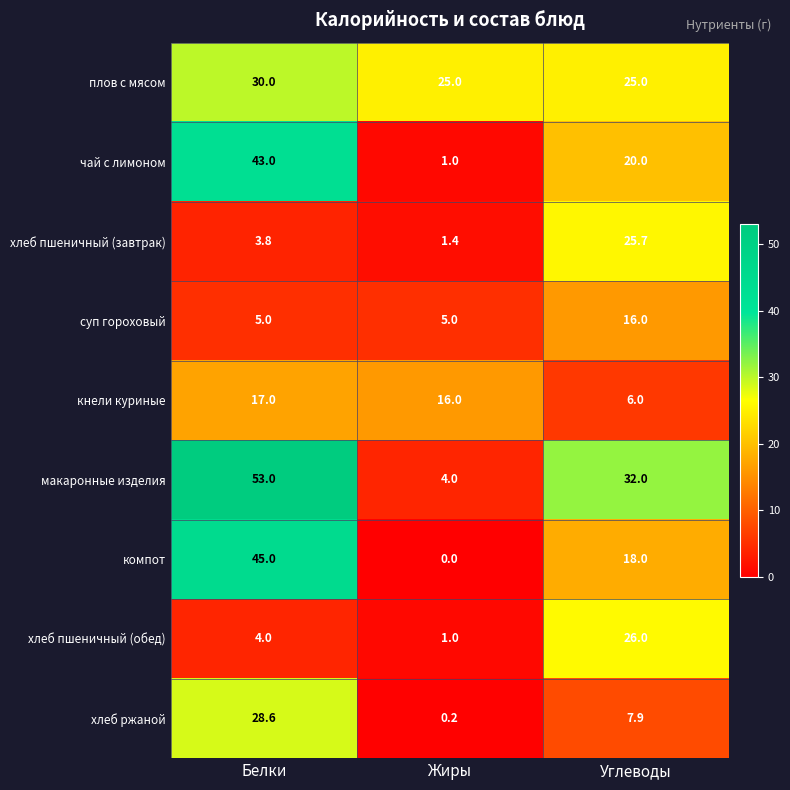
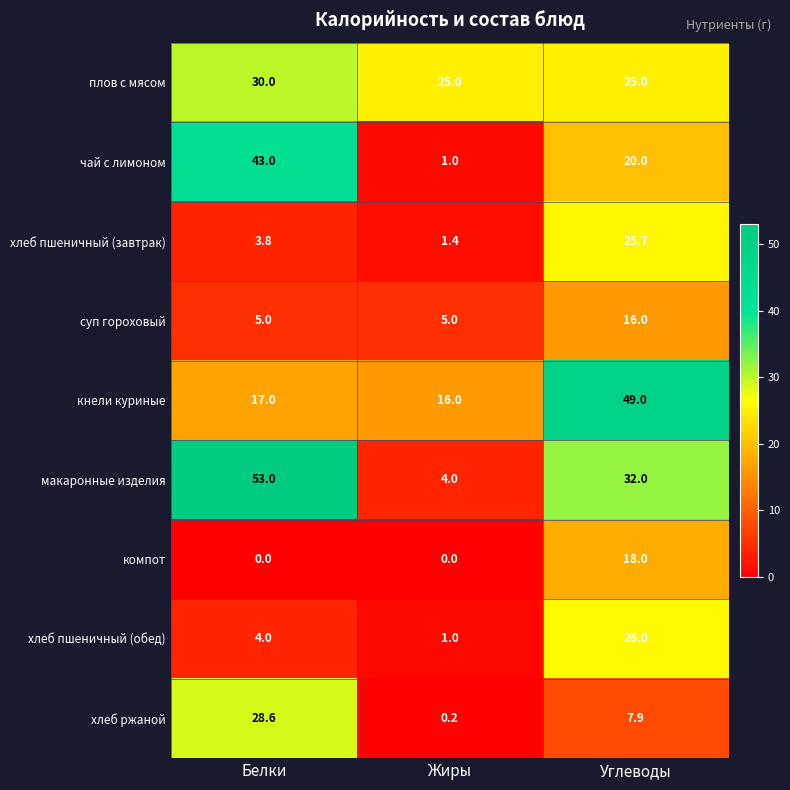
  {
    "плов с мясом": {
      "Белки": 30.0,
      "Жиры": 25.0,
      "Углеводы": 25.0
    },
    "чай с лимоном": {
      "Белки": 43.0,
      "Жиры": 1.0,
      "Углеводы": 20.0
    },
    "хлеб пшеничный (завтрак)": {
      "Белки": 3.8,
      "Жиры": 1.4,
      "Углеводы": 25.7
    },
    "суп гороховый": {
      "Белки": 5.0,
      "Жиры": 5.0,
      "Углеводы": 16.0
    },
    "кнели куриные": {
      "Белки": 17.0,
      "Жиры": 16.0,
-     "Углеводы": 6.0
+     "Углеводы": 49.0
    },
    "макаронные изделия": {
      "Белки": 53.0,
      "Жиры": 4.0,
      "Углеводы": 32.0
    },
    "компот": {
-     "Белки": 45.0,
+     "Белки": 0.0,
      "Жиры": 0.0,
      "Углеводы": 18.0
    },
    "хлеб пшеничный (обед)": {
      "Белки": 4.0,
      "Жиры": 1.0,
      "Углеводы": 26.0
    },
    "хлеб ржаной": {
      "Белки": 28.6,
      "Жиры": 0.2,
      "Углеводы": 7.9
    }
  }
